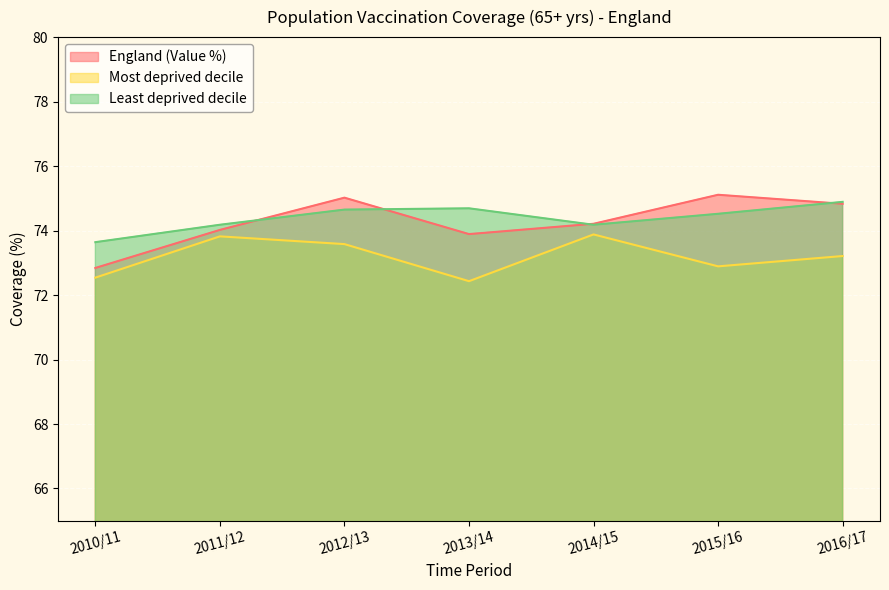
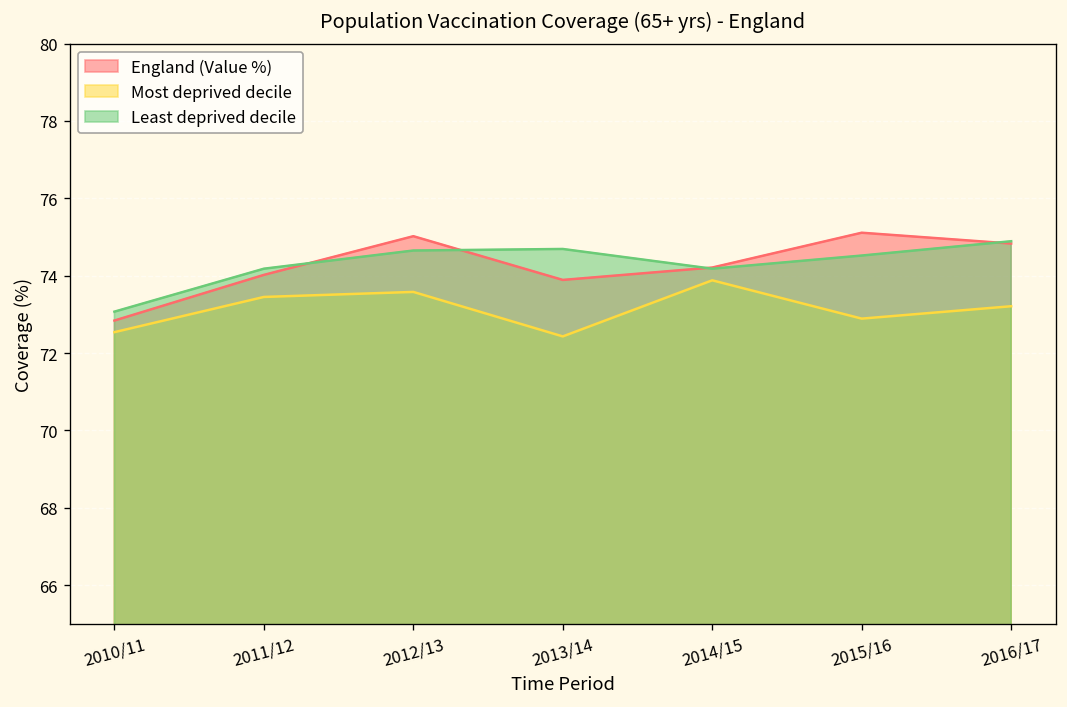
  {
    "England (Value %)": {
      "2010/11": 72.8,
      "2011/12": 74.0,
      "2012/13": 75.0,
      "2013/14": 73.9,
      "2015/16": 75.1
    },
    "Most deprived decile": {
      "2010/11": 72.5,
-     "2011/12": 73.8,
+     "2011/12": 73.5,
      "2012/13": 73.6,
      "2013/14": 72.4,
      "2014/15": 73.9,
      "2015/16": 72.9,
      "2016/17": 73.2
    },
    "Least deprived decile": {
-     "2010/11": 73.6,
+     "2010/11": 73.1,
      "2011/12": 74.2,
      "2012/13": 74.7,
      "2013/14": 74.7,
      "2015/16": 74.5
    }
  }
